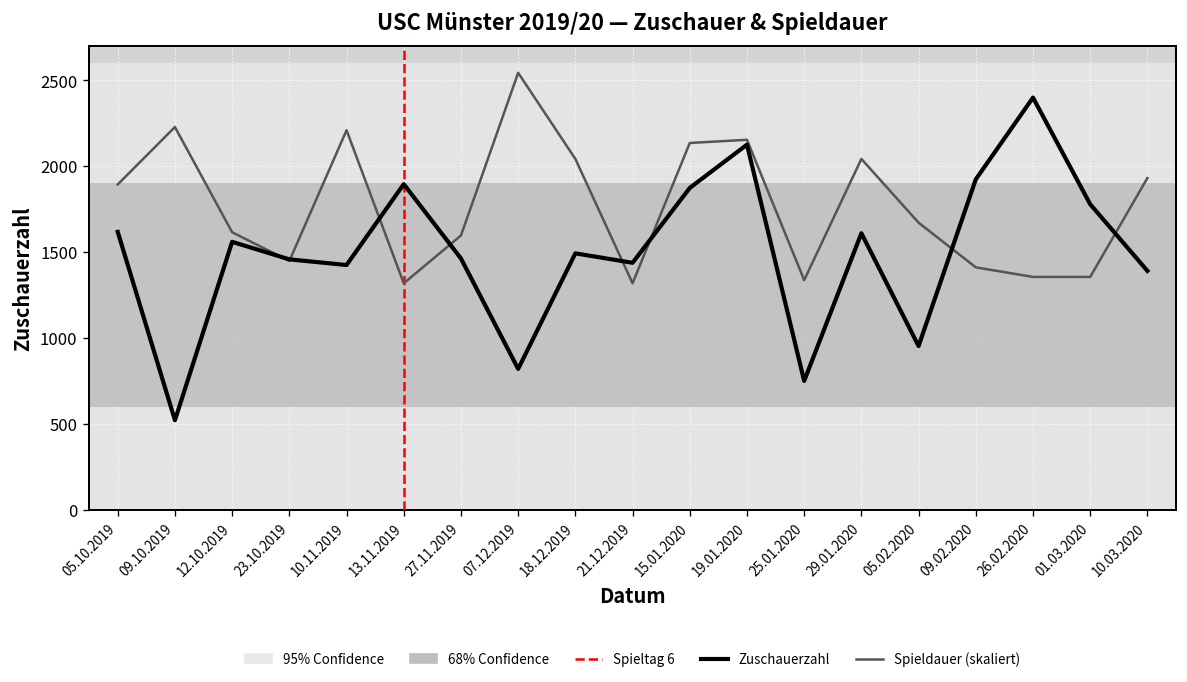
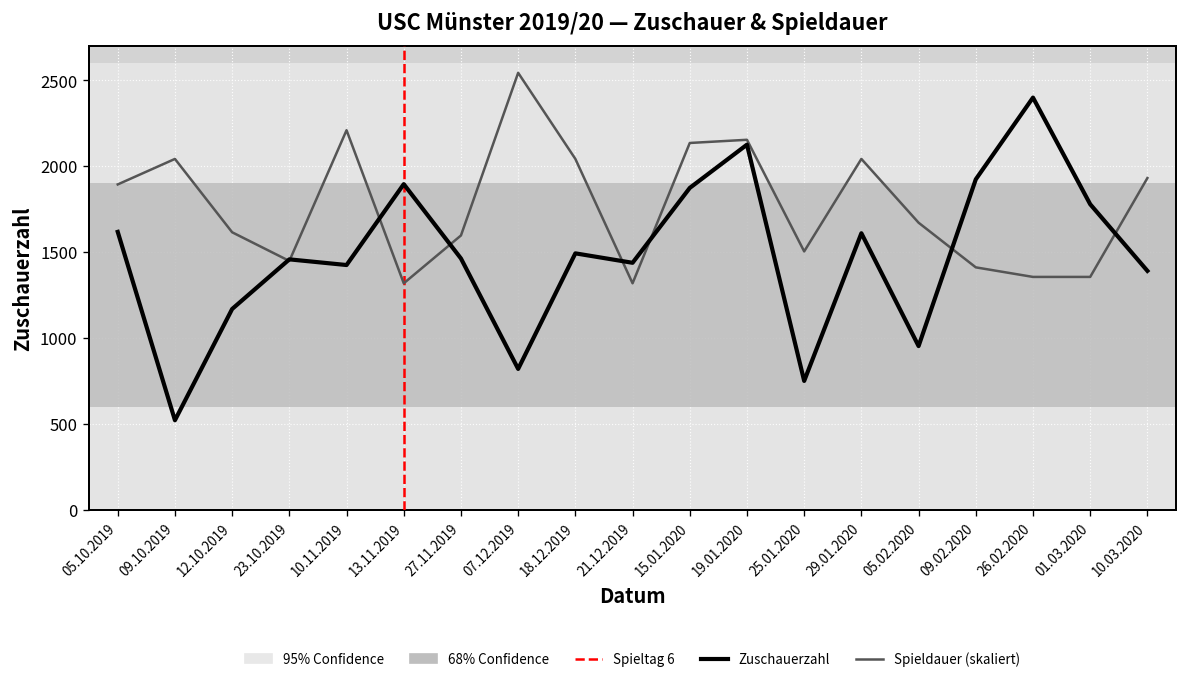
  {
    "Zuschauerzahl": {
      "05.10.2019": 1620,
      "09.10.2019": 520,
-     "12.10.2019": 1560,
+     "12.10.2019": 1170,
      "10.11.2019": 1430,
      "13.11.2019": 1900,
      "27.11.2019": 1460,
      "07.12.2019": 820,
      "18.12.2019": 1490,
      "21.12.2019": 1440,
      "15.01.2020": 1870,
      "19.01.2020": 2130,
      "25.01.2020": 750,
      "29.01.2020": 1610,
      "05.02.2020": 950,
      "09.02.2020": 1920,
      "26.02.2020": 2400,
      "01.03.2020": 1780,
      "10.03.2020": 1390
    },
    "Spieldauer (skaliert)": {
      "05.10.2019": 1890,
-     "09.10.2019": 2230,
+     "09.10.2019": 2040,
      "12.10.2019": 1620,
      "10.11.2019": 2210,
      "13.11.2019": 1320,
      "27.11.2019": 1600,
      "07.12.2019": 2540,
      "18.12.2019": 2040,
      "21.12.2019": 1320,
      "15.01.2020": 2140,
      "19.01.2020": 2150,
-     "25.01.2020": 1340,
+     "25.01.2020": 1500,
      "29.01.2020": 2040,
      "05.02.2020": 1670,
      "09.02.2020": 1410,
      "26.02.2020": 1360,
      "01.03.2020": 1360,
      "10.03.2020": 1930
    }
  }
